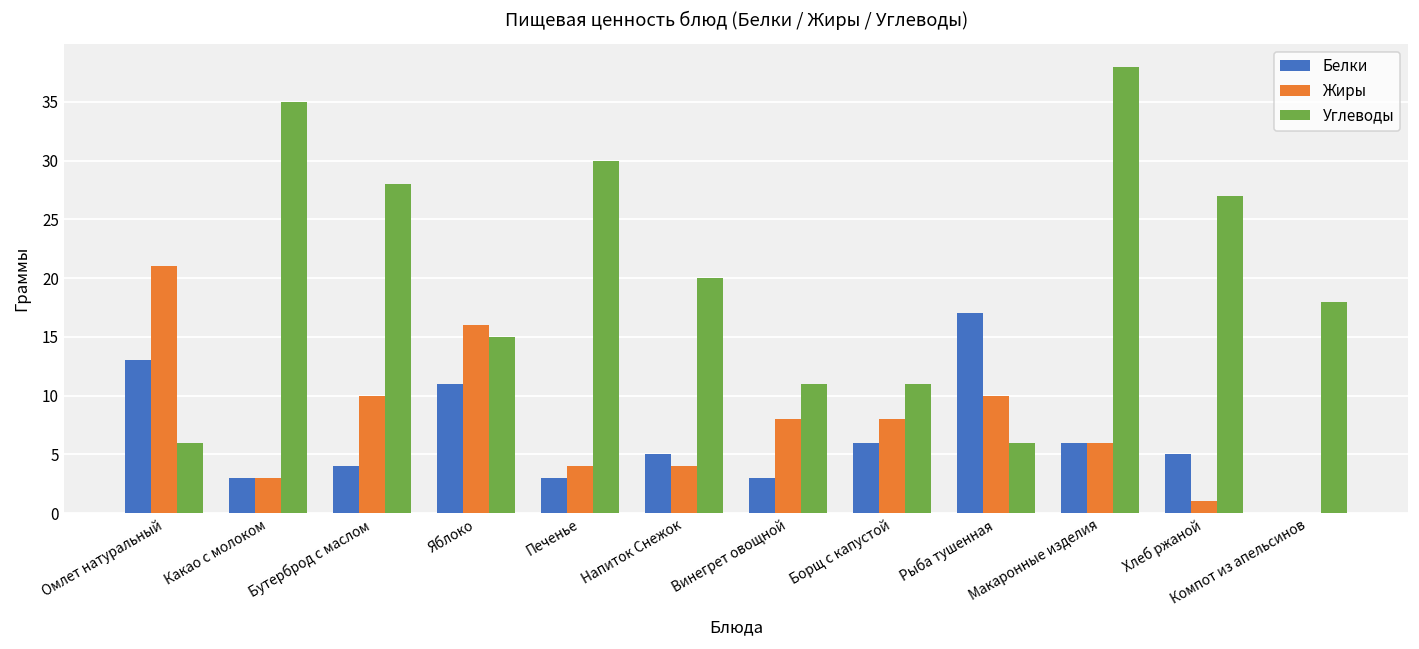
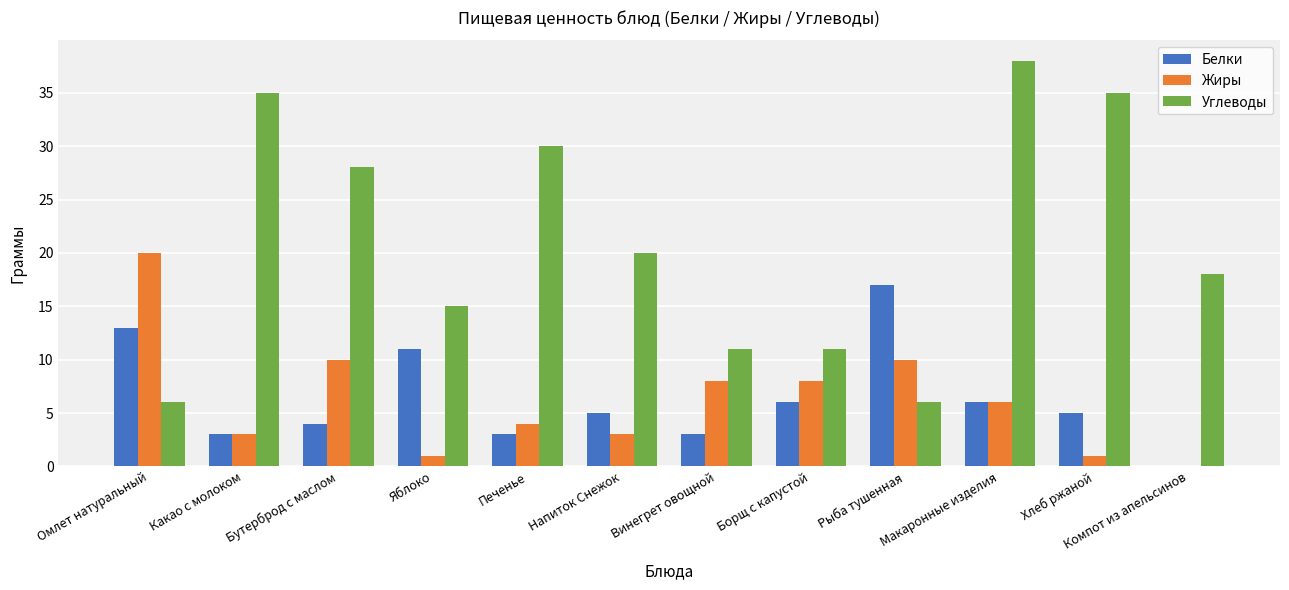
  {
    "Белки": {
      "Омлет натуральный": 13,
      "Какао с молоком": 3,
      "Бутерброд с маслом": 4,
      "Яблоко": 11,
      "Печенье": 3,
      "Напиток Снежок": 5,
      "Винегрет овощной": 3,
      "Борщ с капустой": 6,
      "Рыба тушенная": 17,
      "Макаронные изделия": 6,
      "Хлеб ржаной": 5,
      "Компот из апельсинов": 0
    },
    "Жиры": {
-     "Омлет натуральный": 21,
+     "Омлет натуральный": 20,
      "Какао с молоком": 3,
      "Бутерброд с маслом": 10,
-     "Яблоко": 16,
+     "Яблоко": 1,
      "Печенье": 4,
-     "Напиток Снежок": 4,
+     "Напиток Снежок": 3,
      "Винегрет овощной": 8,
      "Борщ с капустой": 8,
      "Рыба тушенная": 10,
      "Макаронные изделия": 6,
      "Хлеб ржаной": 1,
      "Компот из апельсинов": 0
    },
    "Углеводы": {
      "Омлет натуральный": 6,
      "Какао с молоком": 35,
      "Бутерброд с маслом": 28,
      "Яблоко": 15,
      "Печенье": 30,
      "Напиток Снежок": 20,
      "Винегрет овощной": 11,
      "Борщ с капустой": 11,
      "Рыба тушенная": 6,
      "Макаронные изделия": 38,
-     "Хлеб ржаной": 27,
+     "Хлеб ржаной": 35,
      "Компот из апельсинов": 18
    }
  }
